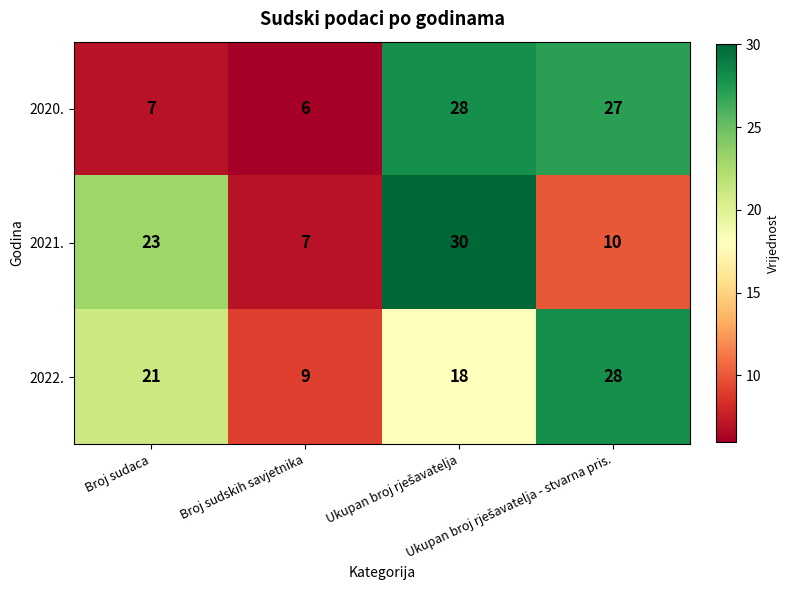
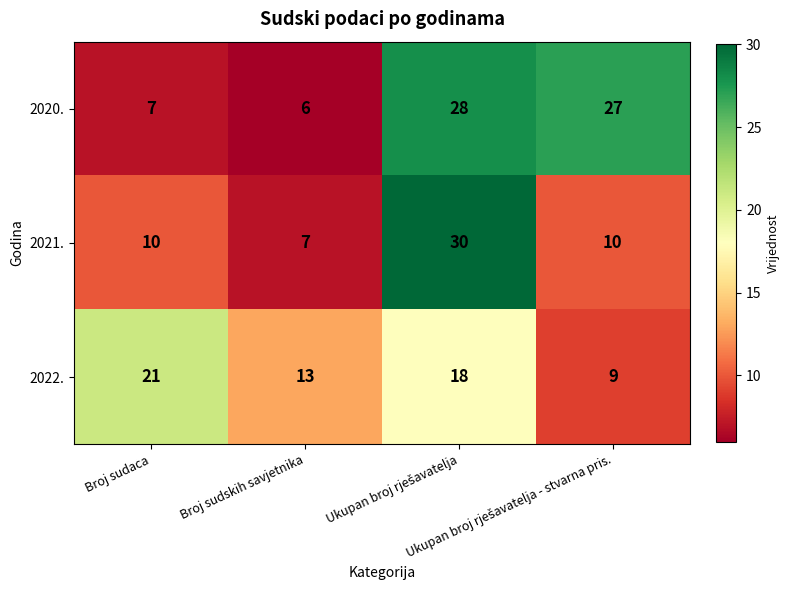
  {
    "2020.": {
      "Broj sudaca": 7,
      "Broj sudskih savjetnika": 6,
      "Ukupan broj rješavatelja": 28,
      "Ukupan broj rješavatelja - stvarna pris.": 27
    },
    "2021.": {
-     "Broj sudaca": 23,
+     "Broj sudaca": 10,
      "Broj sudskih savjetnika": 7,
      "Ukupan broj rješavatelja": 30,
      "Ukupan broj rješavatelja - stvarna pris.": 10
    },
    "2022.": {
      "Broj sudaca": 21,
-     "Broj sudskih savjetnika": 9,
+     "Broj sudskih savjetnika": 13,
      "Ukupan broj rješavatelja": 18,
-     "Ukupan broj rješavatelja - stvarna pris.": 28
+     "Ukupan broj rješavatelja - stvarna pris.": 9
    }
  }
